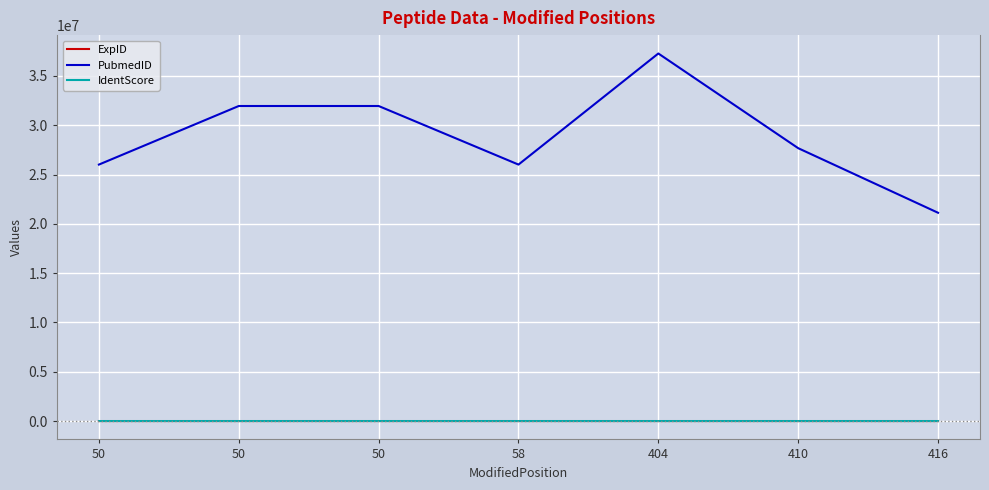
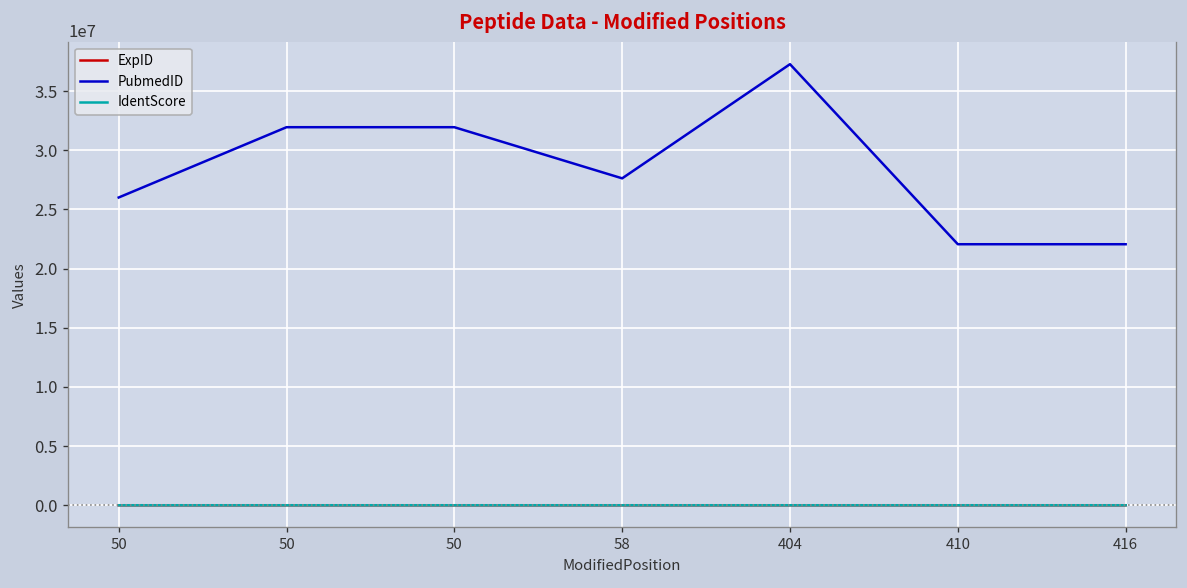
  {
    "IdentScore": {
      "58": 0,
      "404": 0,
      "410": 0,
      "416": 0
    },
    "PubmedID": {
-     "58": 26000000,
+     "58": 28000000,
      "404": 37000000,
-     "410": 28000000,
-     "416": 21000000
+     "410": 22000000,
+     "416": 22000000
    }
  }
